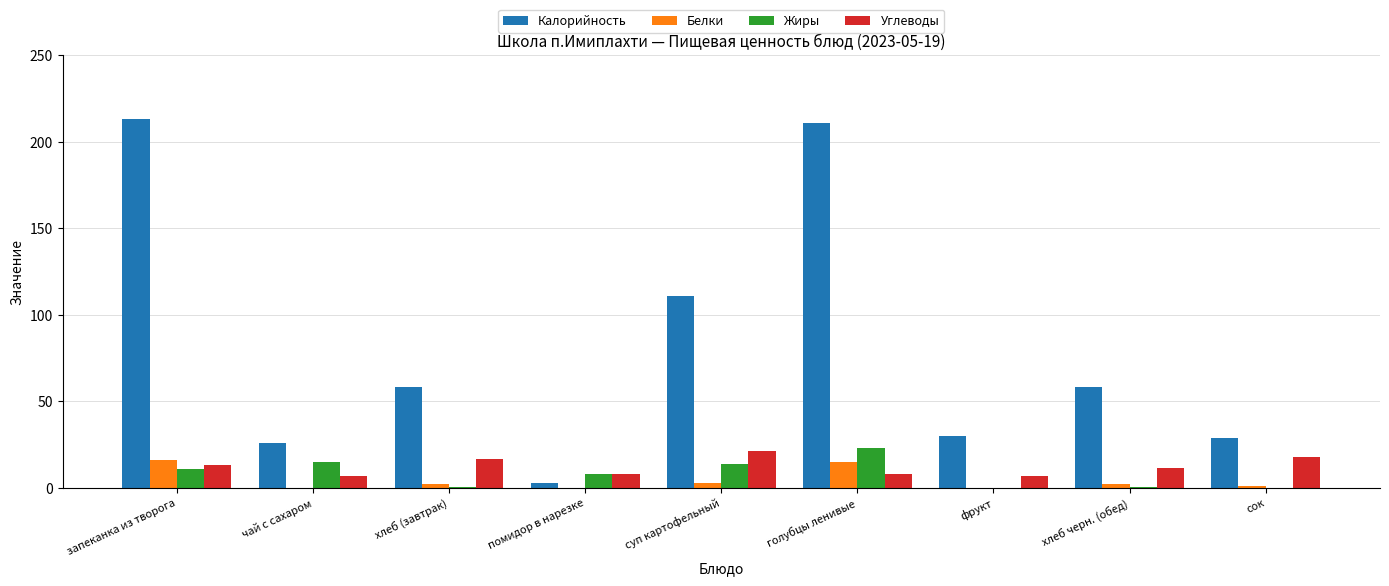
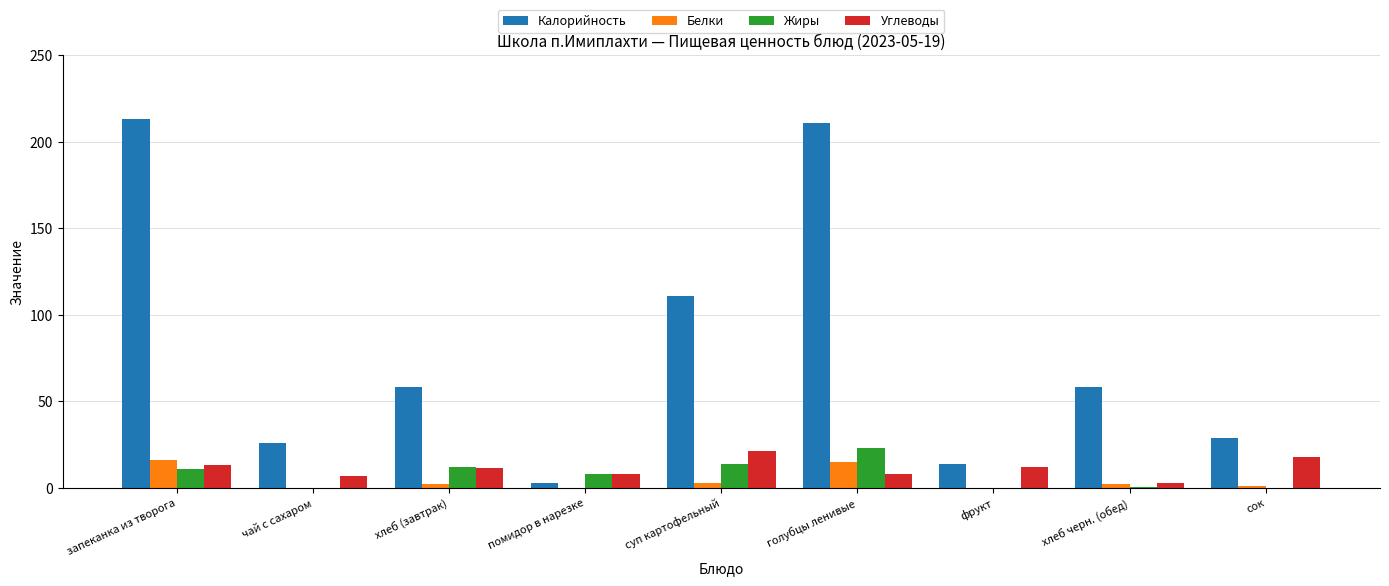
  {
    "Калорийность": {
      "запеканка из творога": 213,
      "чай с сахаром": 26,
      "хлеб (завтрак)": 58,
      "помидор в нарезке": 3,
      "суп картофельный": 111,
      "голубцы ленивые": 211,
-     "фрукт": 30,
+     "фрукт": 14,
      "хлеб черн. (обед)": 58,
      "сок": 29
    },
    "Белки": {
      "запеканка из творога": 16,
      "чай с сахаром": 0,
      "хлеб (завтрак)": 2,
      "помидор в нарезке": 0,
      "суп картофельный": 3,
      "голубцы ленивые": 15,
      "фрукт": 0,
      "хлеб черн. (обед)": 2
    },
    "Жиры": {
      "запеканка из творога": 11,
-     "чай с сахаром": 15,
-     "хлеб (завтрак)": 0,
+     "чай с сахаром": 0,
+     "хлеб (завтрак)": 12,
      "помидор в нарезке": 8,
      "суп картофельный": 14,
      "голубцы ленивые": 23,
      "фрукт": 0,
      "сок": 0
    },
    "Углеводы": {
      "запеканка из творога": 13,
      "чай с сахаром": 7,
-     "хлеб (завтрак)": 17,
+     "хлеб (завтрак)": 12,
      "помидор в нарезке": 8,
      "суп картофельный": 21,
      "голубцы ленивые": 8,
-     "фрукт": 7,
-     "хлеб черн. (обед)": 12,
+     "фрукт": 12,
+     "хлеб черн. (обед)": 3,
      "сок": 18
    }
  }
